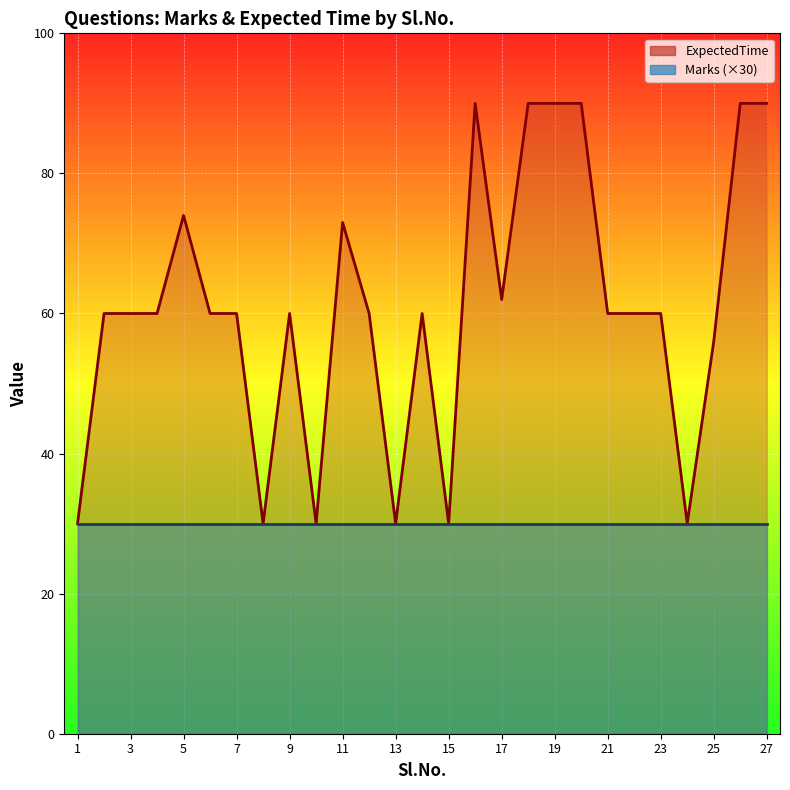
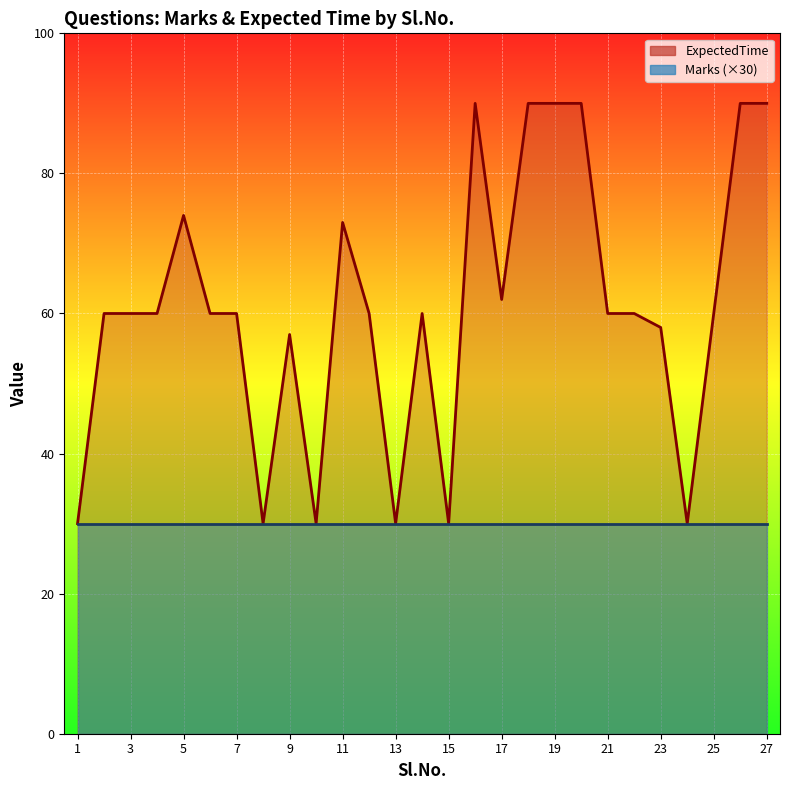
  {
    "ExpectedTime": {
      "3": 60,
      "5": 74,
      "7": 60,
-     "9": 60,
+     "9": 57,
      "11": 73,
      "17": 62,
      "19": 90,
      "21": 60,
-     "23": 60,
-     "25": 56,
+     "23": 58,
+     "25": 60,
      "27": 90
    },
    "Marks (×30)": {
      "3": 30,
      "5": 30,
      "7": 30,
      "9": 30,
      "11": 30,
      "17": 30,
      "19": 30,
      "21": 30,
      "23": 30,
      "25": 30,
      "27": 30
    }
  }
